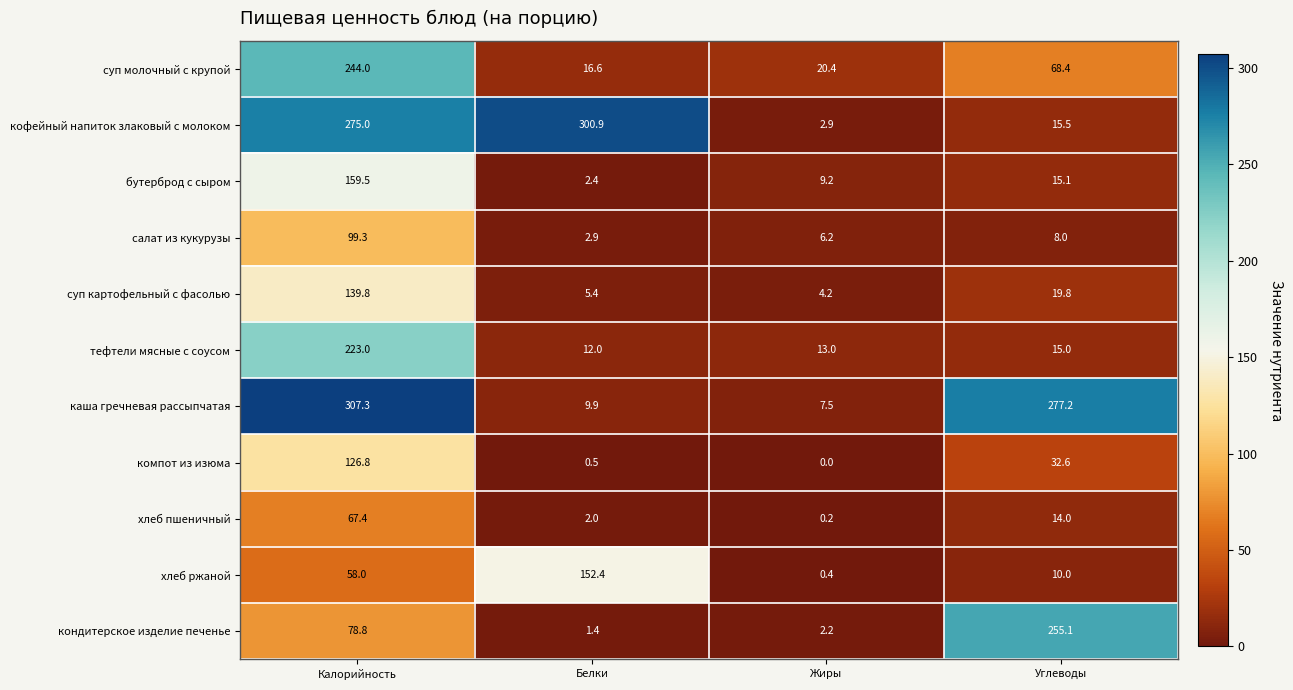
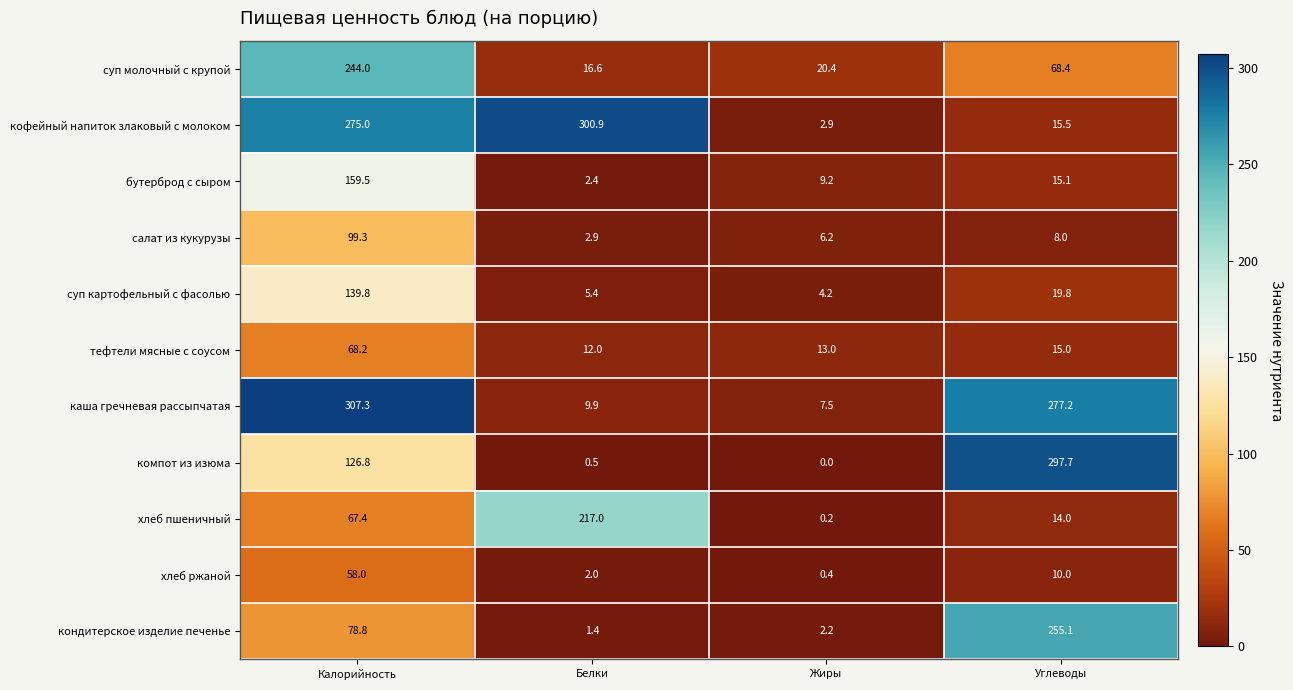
  {
    "суп молочный с крупой": {
      "Калорийность": 244.0,
      "Белки": 16.6,
      "Жиры": 20.4,
      "Углеводы": 68.4
    },
    "кофейный напиток злаковый с молоком": {
      "Калорийность": 275.0,
      "Белки": 300.9,
      "Жиры": 2.9,
      "Углеводы": 15.5
    },
    "бутерброд с сыром": {
      "Калорийность": 159.5,
      "Белки": 2.4,
      "Жиры": 9.2,
      "Углеводы": 15.1
    },
    "салат из кукурузы": {
      "Калорийность": 99.3,
      "Белки": 2.9,
      "Жиры": 6.2,
      "Углеводы": 8.0
    },
    "суп картофельный с фасолью": {
      "Калорийность": 139.8,
      "Белки": 5.4,
      "Жиры": 4.2,
      "Углеводы": 19.8
    },
    "тефтели мясные с соусом": {
-     "Калорийность": 223.0,
+     "Калорийность": 68.2,
      "Белки": 12.0,
      "Жиры": 13.0,
      "Углеводы": 15.0
    },
    "каша гречневая рассыпчатая": {
      "Калорийность": 307.3,
      "Белки": 9.9,
      "Жиры": 7.5,
      "Углеводы": 277.2
    },
    "компот из изюма": {
      "Калорийность": 126.8,
      "Белки": 0.5,
      "Жиры": 0.0,
-     "Углеводы": 32.6
+     "Углеводы": 297.7
    },
    "хлеб пшеничный": {
      "Калорийность": 67.4,
-     "Белки": 2.0,
+     "Белки": 217.0,
      "Жиры": 0.2,
      "Углеводы": 14.0
    },
    "хлеб ржаной": {
      "Калорийность": 58.0,
-     "Белки": 152.4,
+     "Белки": 2.0,
      "Жиры": 0.4,
      "Углеводы": 10.0
    },
    "кондитерское изделие печенье": {
      "Калорийность": 78.8,
      "Белки": 1.4,
      "Жиры": 2.2,
      "Углеводы": 255.1
    }
  }
